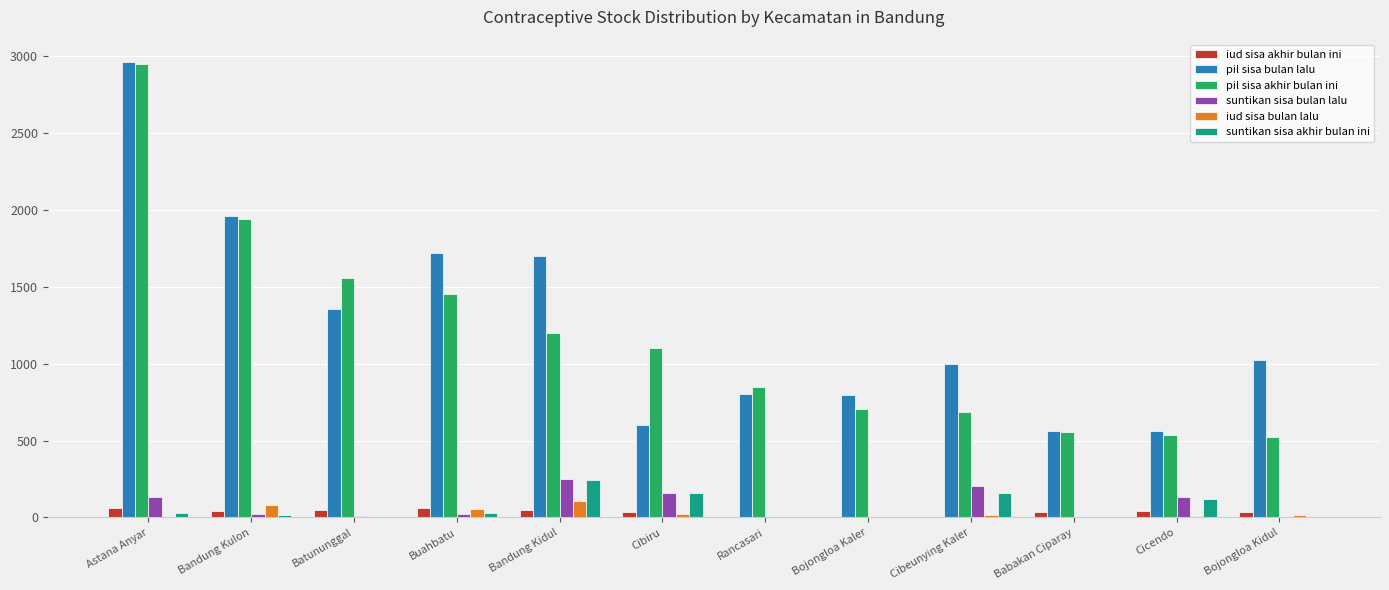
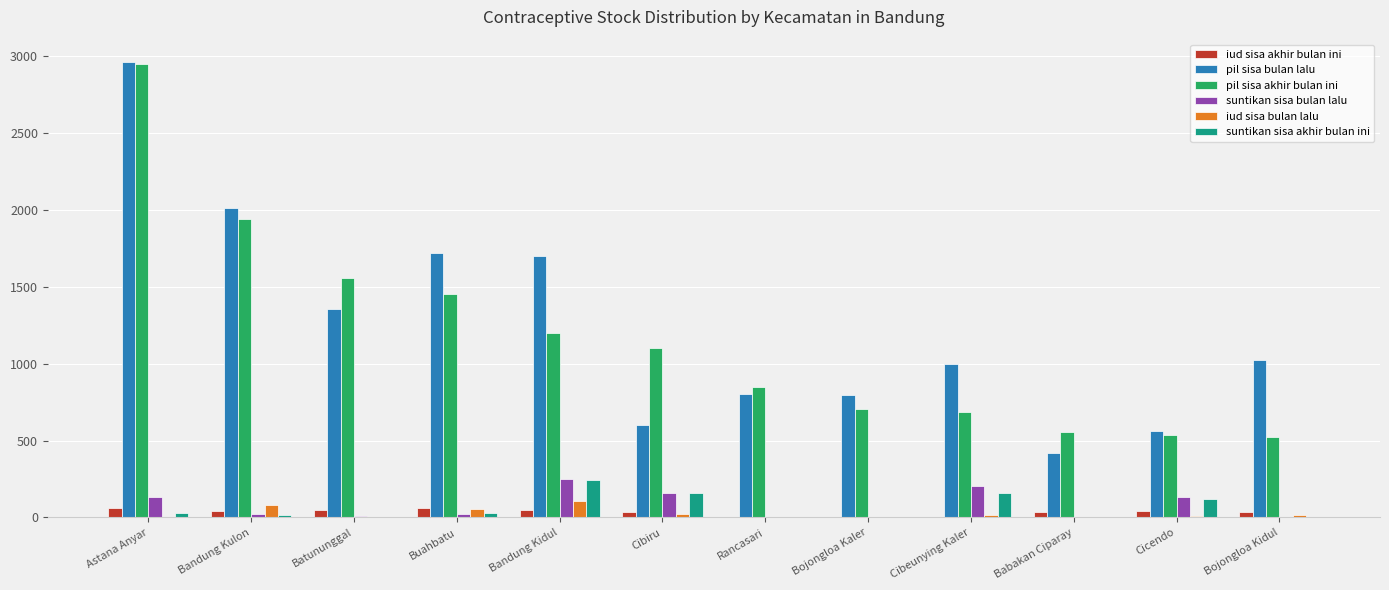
  {
    "iud sisa akhir bulan ini": {
      "Astana Anyar": 60,
      "Bandung Kulon": 40,
      "Batununggal": 50,
      "Buahbatu": 60,
      "Bandung Kidul": 50,
      "Cibiru": 40,
      "Rancasari": 0,
      "Bojongloa Kaler": 0,
      "Cibeunying Kaler": 0,
      "Babakan Ciparay": 40,
      "Cicendo": 40,
      "Bojongloa Kidul": 40
    },
    "pil sisa bulan lalu": {
      "Astana Anyar": 2960,
-     "Bandung Kulon": 1960,
+     "Bandung Kulon": 2010,
      "Batununggal": 1350,
      "Buahbatu": 1720,
      "Bandung Kidul": 1700,
      "Cibiru": 600,
      "Rancasari": 800,
      "Bojongloa Kaler": 790,
      "Cibeunying Kaler": 1000,
-     "Babakan Ciparay": 570,
+     "Babakan Ciparay": 420,
      "Cicendo": 560,
      "Bojongloa Kidul": 1030
    },
    "suntikan sisa bulan lalu": {
      "Astana Anyar": 130,
      "Bandung Kulon": 20,
      "Buahbatu": 20,
      "Bandung Kidul": 250,
      "Cibiru": 160,
      "Rancasari": 0,
      "Bojongloa Kaler": 0,
      "Cibeunying Kaler": 200,
      "Babakan Ciparay": 0,
      "Cicendo": 130,
      "Bojongloa Kidul": 0
    },
    "iud sisa bulan lalu": {
      "Astana Anyar": 0,
      "Bandung Kulon": 80,
      "Buahbatu": 60,
      "Bandung Kidul": 110,
      "Cibiru": 30,
      "Rancasari": 0,
      "Bojongloa Kaler": 0,
      "Cibeunying Kaler": 20,
      "Babakan Ciparay": 0,
      "Bojongloa Kidul": 20
    }
  }
